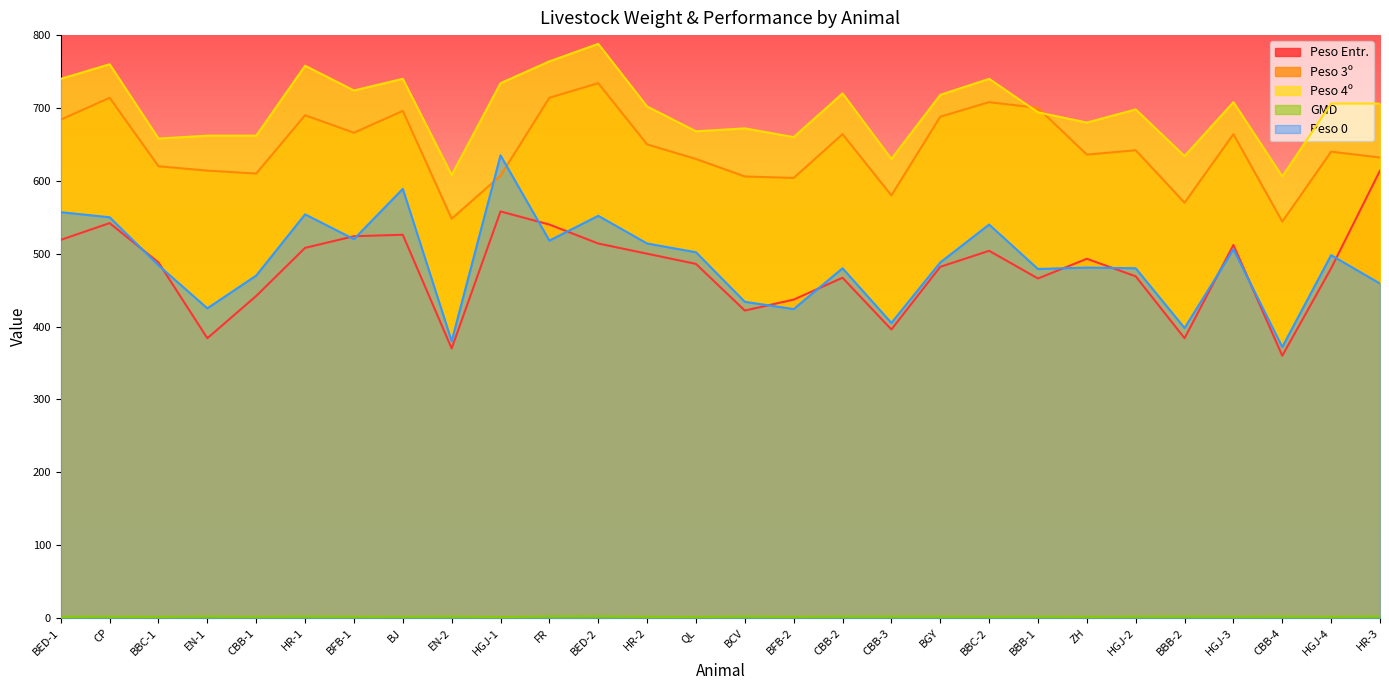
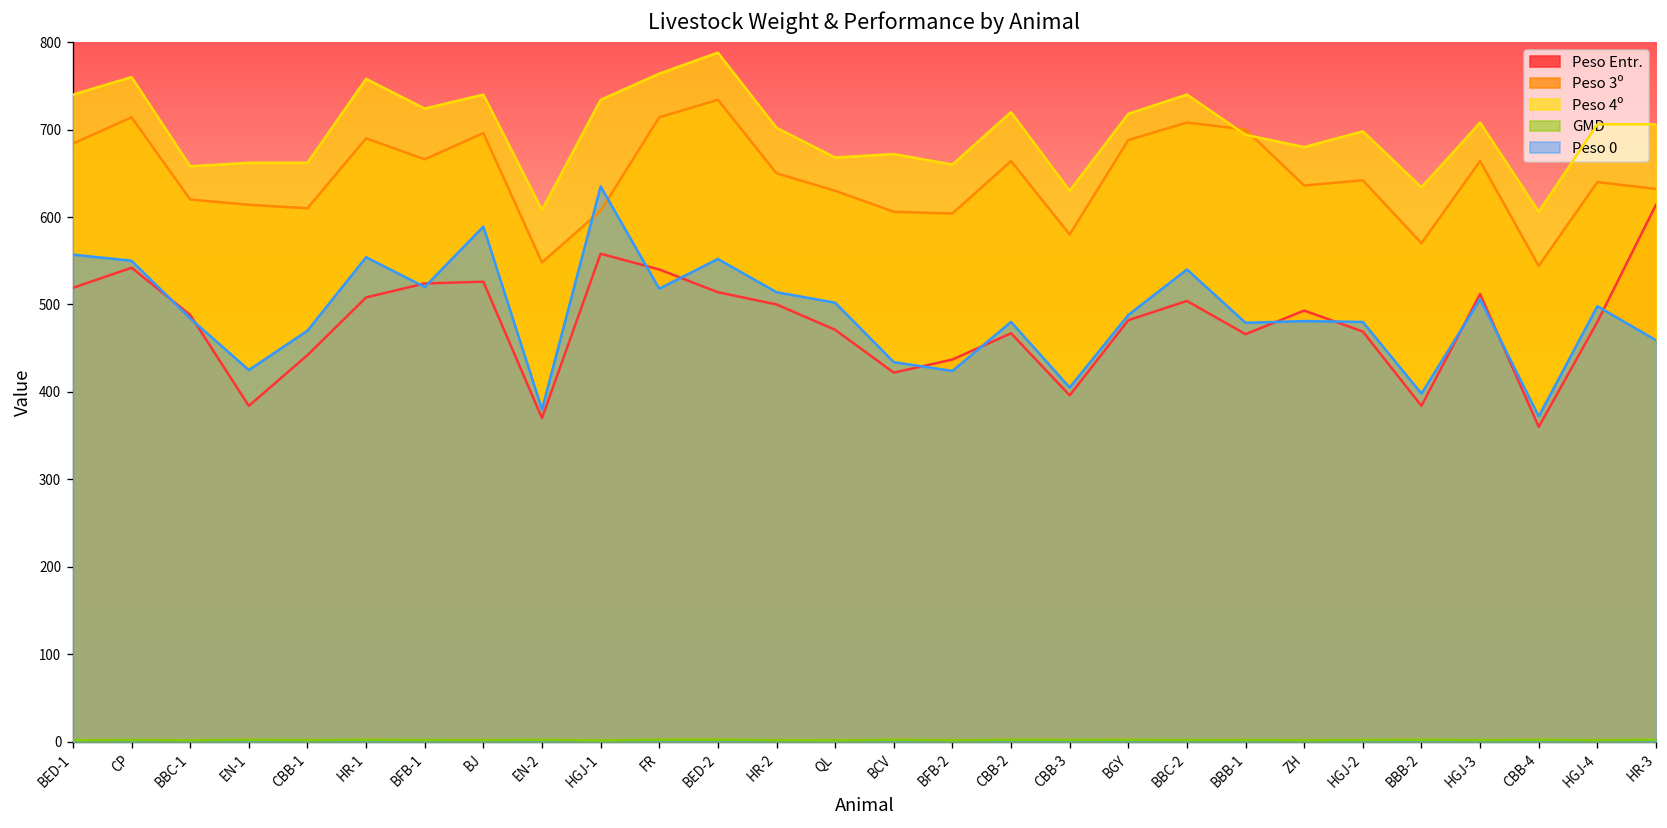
  {
    "Peso Entr.": {
      "BED-1": 520,
      "CP": 540,
      "BBC-1": 490,
      "EN-1": 380,
      "CBB-1": 440,
      "HR-1": 510,
      "BFB-1": 520,
      "BJ": 530,
      "EN-2": 370,
      "HGJ-1": 560,
      "FR": 540,
      "BED-2": 510,
      "HR-2": 500,
-     "QL": 490,
+     "QL": 470,
      "BCV": 420,
      "BFB-2": 440,
      "CBB-2": 470,
      "CBB-3": 400,
      "BGY": 480,
      "BBC-2": 500,
      "BBB-1": 470,
      "ZH": 490,
      "HGJ-2": 470,
      "BBB-2": 380,
      "HGJ-3": 510,
      "CBB-4": 360,
      "HGJ-4": 480,
      "HR-3": 610
    },
    "Peso 3º": {
      "BED-1": 680,
      "CP": 710,
      "BBC-1": 620,
      "EN-1": 610,
      "CBB-1": 610,
      "HR-1": 690,
      "BFB-1": 670,
      "BJ": 700,
      "EN-2": 550,
      "HGJ-1": 610,
      "FR": 710,
      "BED-2": 730,
      "HR-2": 650,
      "QL": 630,
      "BCV": 610,
      "BFB-2": 600,
      "CBB-2": 660,
      "CBB-3": 580,
      "BGY": 690,
      "BBC-2": 710,
      "BBB-1": 700,
      "ZH": 640,
      "HGJ-2": 640,
      "BBB-2": 570,
      "HGJ-3": 660,
      "CBB-4": 540,
      "HGJ-4": 640,
      "HR-3": 630
    },
    "Peso 4º": {
      "BED-1": 740,
      "CP": 760,
      "BBC-1": 660,
      "EN-1": 660,
      "CBB-1": 660,
      "HR-1": 760,
      "BFB-1": 720,
      "BJ": 740,
      "EN-2": 610,
      "HGJ-1": 730,
      "FR": 760,
      "BED-2": 790,
      "HR-2": 700,
      "QL": 670,
      "BCV": 670,
      "BFB-2": 660,
      "CBB-2": 720,
      "CBB-3": 630,
      "BGY": 720,
      "BBC-2": 740,
      "BBB-1": 690,
      "ZH": 680,
      "HGJ-2": 700,
      "BBB-2": 630,
      "HGJ-3": 710,
      "CBB-4": 610,
      "HR-3": 710
    },
    "GMD": {
      "BED-1": 0,
      "CP": 0,
      "BBC-1": 0,
      "EN-1": 0,
      "CBB-1": 0,
      "HR-1": 0,
      "BFB-1": 0,
      "BJ": 0,
      "EN-2": 0,
      "HGJ-1": 0,
      "FR": 0,
      "BED-2": 0,
      "HR-2": 0,
      "QL": 0,
      "BCV": 0,
      "BFB-2": 0,
      "CBB-2": 0,
      "CBB-3": 0,
      "BGY": 0,
      "BBC-2": 0,
      "BBB-1": 0,
      "ZH": 0,
      "HGJ-2": 0,
      "BBB-2": 0,
      "HGJ-3": 0,
      "CBB-4": 0,
      "HGJ-4": 0,
      "HR-3": 0
    },
    "Peso 0": {
      "BED-1": 560,
      "CP": 550,
      "BBC-1": 480,
      "EN-1": 430,
      "CBB-1": 470,
      "HR-1": 550,
      "BFB-1": 520,
      "BJ": 590,
      "EN-2": 380,
      "HGJ-1": 640,
      "FR": 520,
      "BED-2": 550,
      "HR-2": 510,
      "QL": 500,
      "BCV": 430,
      "BFB-2": 420,
      "CBB-2": 480,
      "CBB-3": 410,
      "BGY": 490,
      "BBC-2": 540,
      "BBB-1": 480,
      "ZH": 480,
      "HGJ-2": 480,
      "BBB-2": 400,
      "HGJ-3": 510,
      "CBB-4": 370,
      "HGJ-4": 500,
      "HR-3": 460
    }
  }
